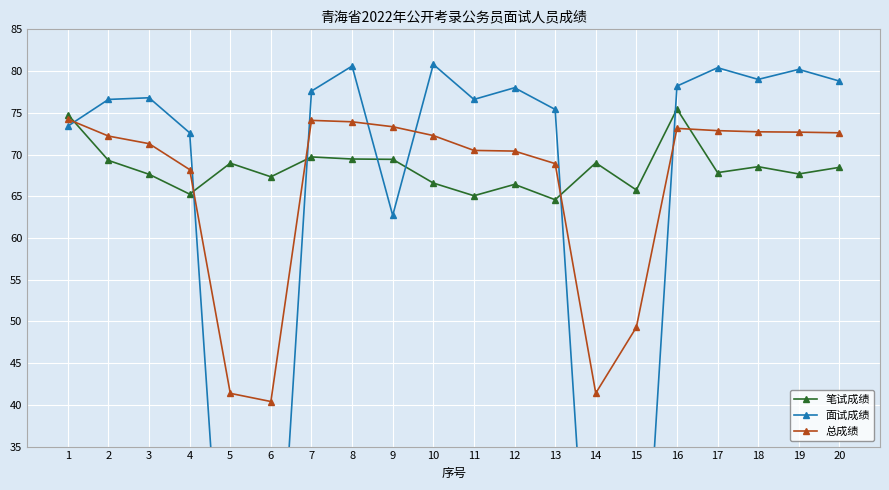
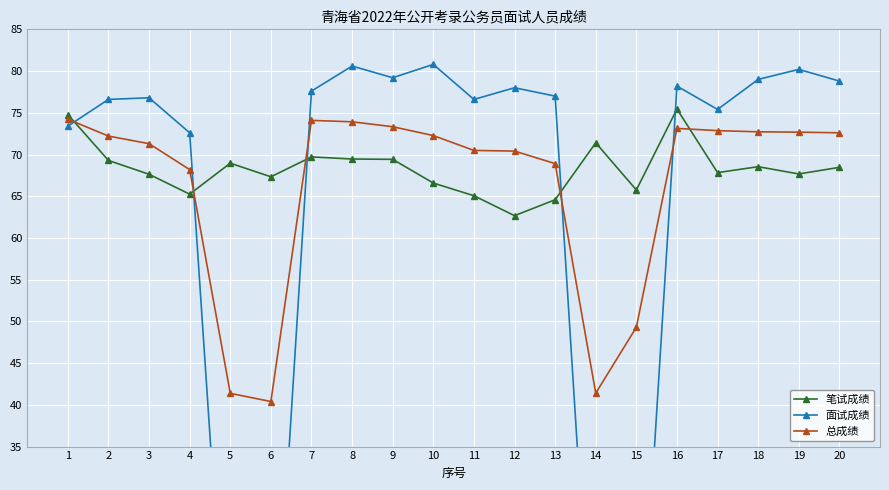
  {
    "笔试成绩": {
      "1": 75,
      "2": 69,
      "3": 68,
      "4": 65,
      "5": 69,
      "6": 67,
      "7": 70,
      "8": 69,
      "9": 69,
      "10": 67,
      "11": 65,
-     "12": 66,
+     "12": 63,
      "13": 65,
-     "14": 69,
+     "14": 71,
      "15": 66,
      "16": 75,
      "17": 68,
      "18": 69,
      "19": 68,
      "20": 68
    },
    "面试成绩": {
      "1": 73,
      "2": 77,
      "3": 77,
      "4": 73,
      "7": 78,
      "8": 81,
-     "9": 63,
+     "9": 79,
      "10": 81,
      "11": 77,
      "12": 78,
-     "13": 75,
+     "13": 77,
      "16": 78,
-     "17": 80,
+     "17": 75,
      "18": 79,
      "19": 80,
      "20": 79
    },
    "总成绩": {
      "1": 74,
      "2": 72,
      "3": 71,
      "4": 68,
      "5": 41,
      "6": 40,
      "7": 74,
      "8": 74,
      "9": 73,
      "10": 72,
      "11": 70,
      "12": 70,
      "13": 69,
      "14": 41,
      "15": 49,
      "16": 73,
      "17": 73,
      "18": 73,
      "19": 73,
      "20": 73
    }
  }
